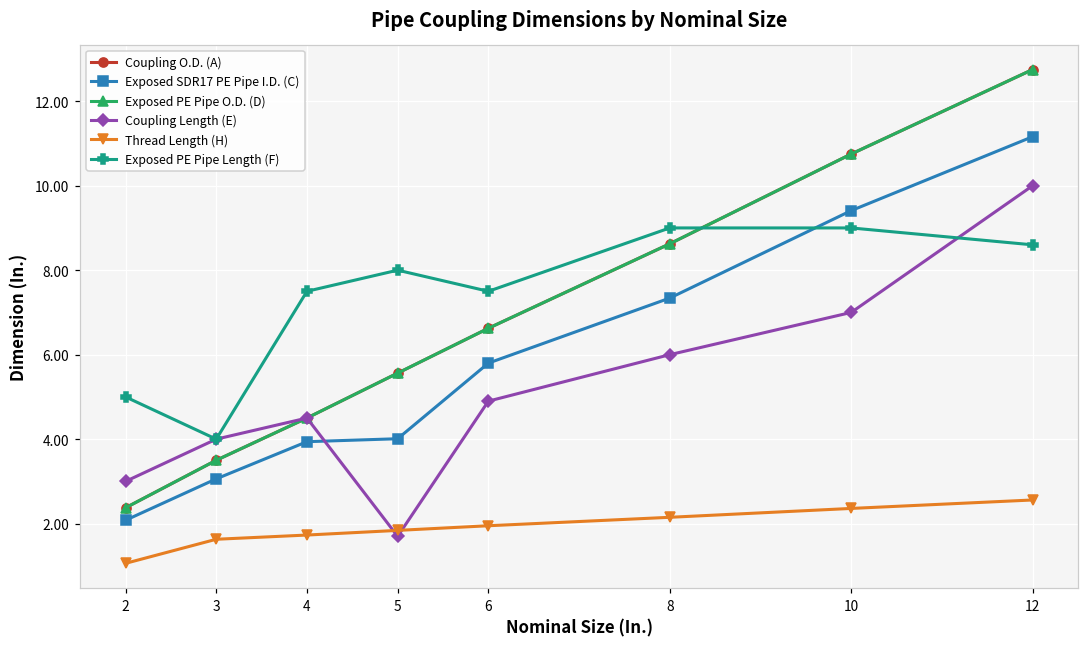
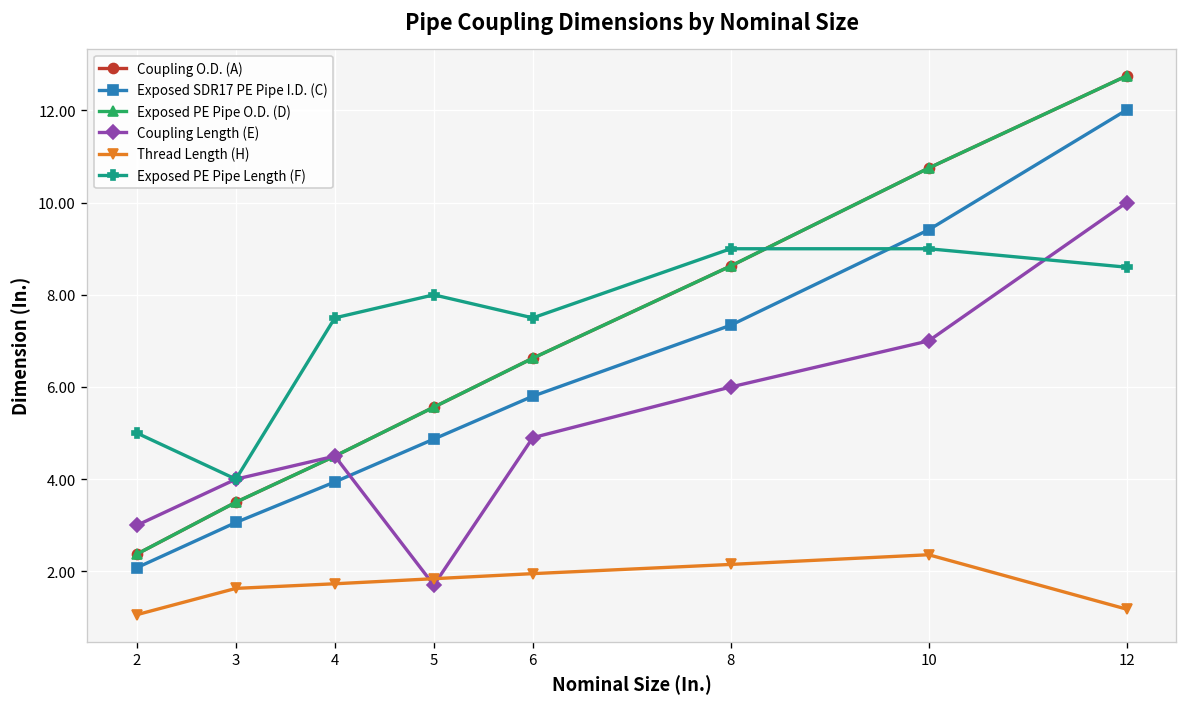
  {
    "Exposed SDR17 PE Pipe I.D. (C)": {
      "2": 2.1,
      "3": 3.1,
      "4": 3.9,
-     "5": 4.0,
+     "5": 4.9,
      "6": 5.8,
      "8": 7.3,
      "10": 9.4,
-     "12": 11.2
+     "12": 12.0
    },
    "Coupling Length (E)": {
      "2": 3.0,
      "5": 1.7,
      "6": 4.9,
      "8": 6.0,
      "10": 7.0,
      "12": 10.0
    },
    "Thread Length (H)": {
      "2": 1.1,
      "3": 1.6,
      "4": 1.7,
      "5": 1.8,
      "6": 2.0,
      "8": 2.2,
      "10": 2.4,
-     "12": 2.6
+     "12": 1.2
    }
  }
